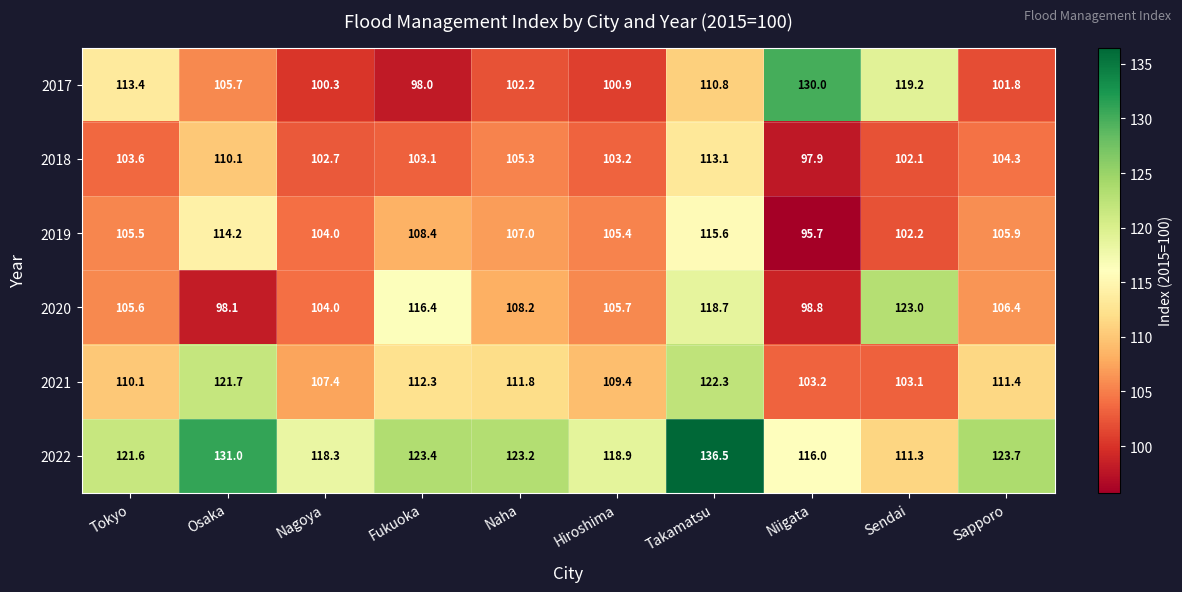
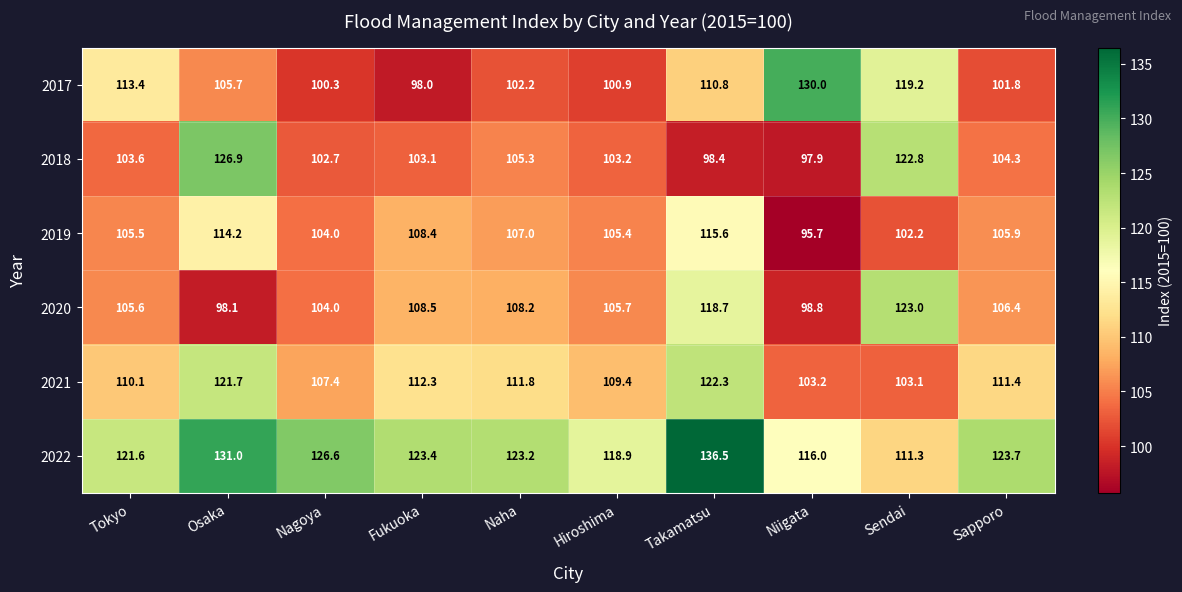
  {
    "2017": {
      "Tokyo": 113.4,
      "Osaka": 105.7,
      "Nagoya": 100.3,
      "Fukuoka": 98.0,
      "Naha": 102.2,
      "Hiroshima": 100.9,
      "Takamatsu": 110.8,
      "Niigata": 130.0,
      "Sendai": 119.2,
      "Sapporo": 101.8
    },
    "2018": {
      "Tokyo": 103.6,
-     "Osaka": 110.1,
+     "Osaka": 126.9,
      "Nagoya": 102.7,
      "Fukuoka": 103.1,
      "Naha": 105.3,
      "Hiroshima": 103.2,
-     "Takamatsu": 113.1,
+     "Takamatsu": 98.4,
      "Niigata": 97.9,
-     "Sendai": 102.1,
+     "Sendai": 122.8,
      "Sapporo": 104.3
    },
    "2019": {
      "Tokyo": 105.5,
      "Osaka": 114.2,
      "Nagoya": 104.0,
      "Fukuoka": 108.4,
      "Naha": 107.0,
      "Hiroshima": 105.4,
      "Takamatsu": 115.6,
      "Niigata": 95.7,
      "Sendai": 102.2,
      "Sapporo": 105.9
    },
    "2020": {
      "Tokyo": 105.6,
      "Osaka": 98.1,
      "Nagoya": 104.0,
-     "Fukuoka": 116.4,
+     "Fukuoka": 108.5,
      "Naha": 108.2,
      "Hiroshima": 105.7,
      "Takamatsu": 118.7,
      "Niigata": 98.8,
      "Sendai": 123.0,
      "Sapporo": 106.4
    },
    "2021": {
      "Tokyo": 110.1,
      "Osaka": 121.7,
      "Nagoya": 107.4,
      "Fukuoka": 112.3,
      "Naha": 111.8,
      "Hiroshima": 109.4,
      "Takamatsu": 122.3,
      "Niigata": 103.2,
      "Sendai": 103.1,
      "Sapporo": 111.4
    },
    "2022": {
      "Tokyo": 121.6,
      "Osaka": 131.0,
-     "Nagoya": 118.3,
+     "Nagoya": 126.6,
      "Fukuoka": 123.4,
      "Naha": 123.2,
      "Hiroshima": 118.9,
      "Takamatsu": 136.5,
      "Niigata": 116.0,
      "Sendai": 111.3,
      "Sapporo": 123.7
    }
  }
